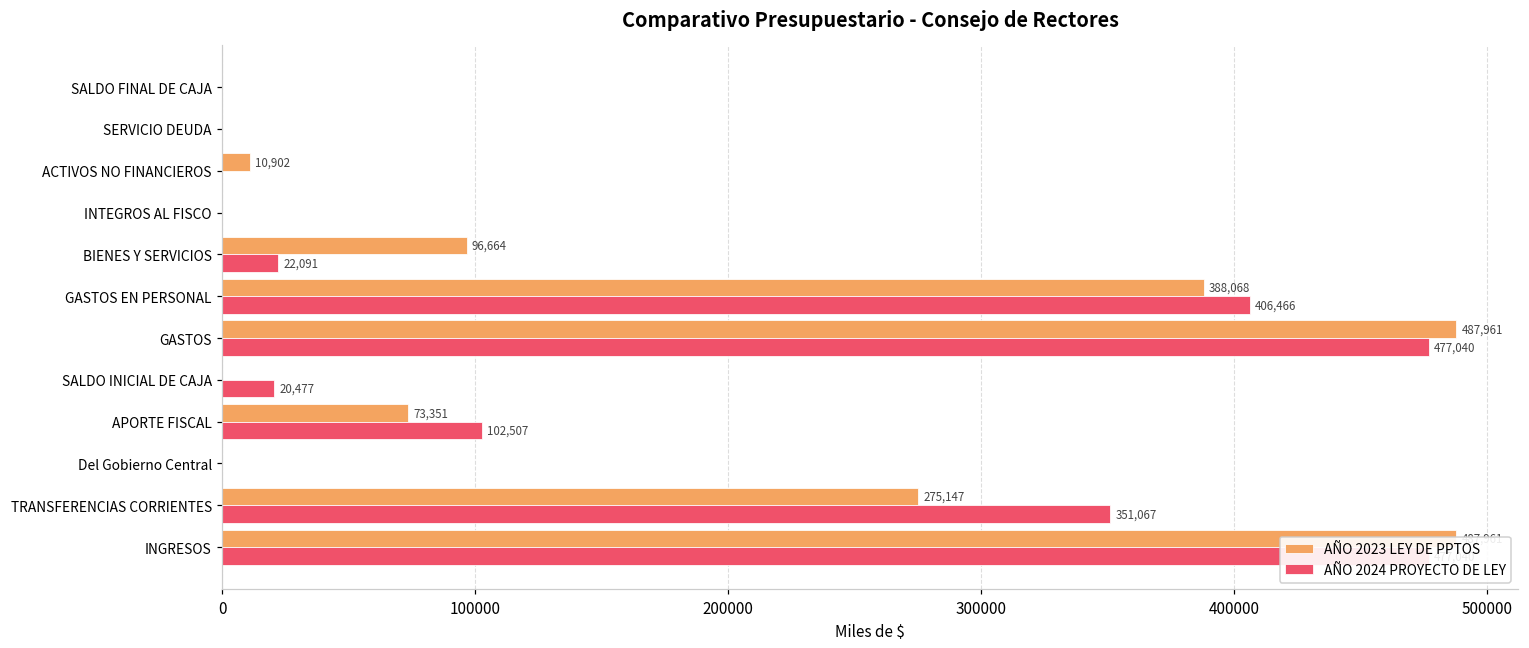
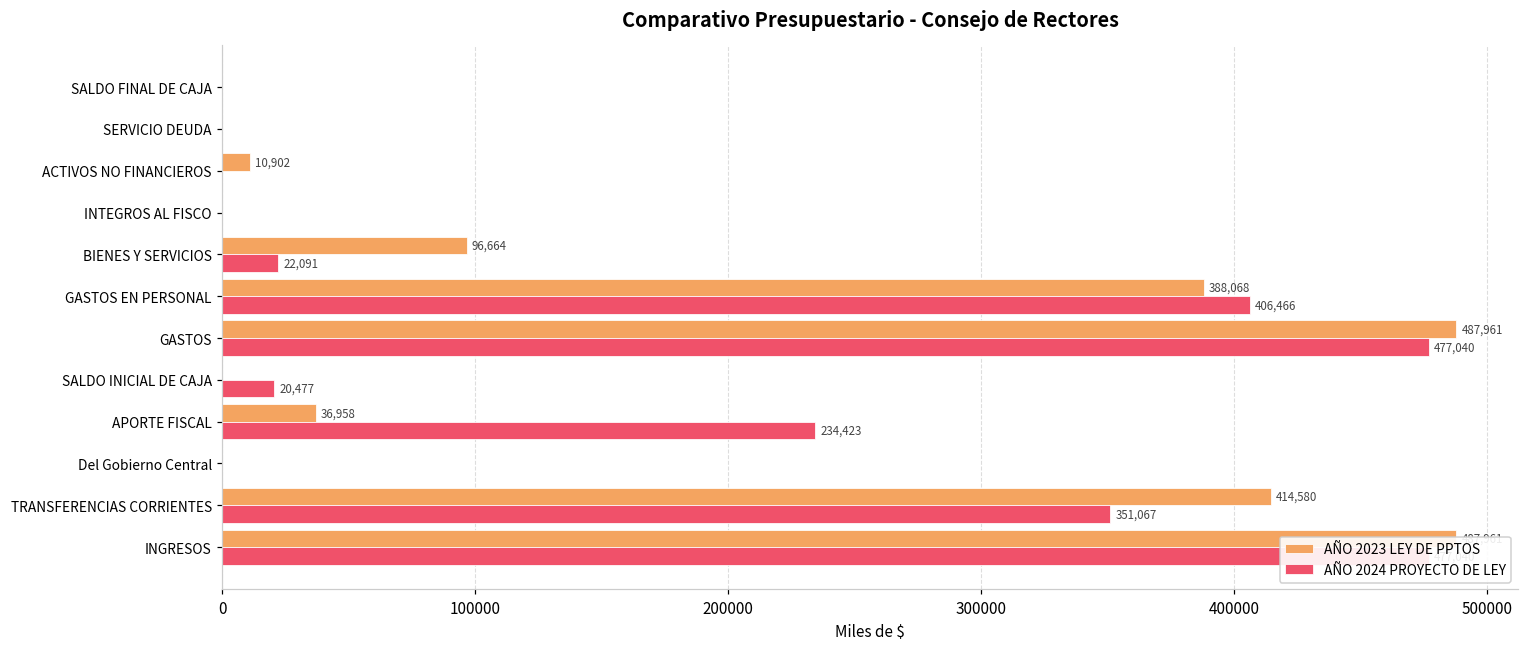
  {
    "AÑO 2023 LEY DE PPTOS": {
      "ACTIVOS NO FINANCIEROS": "10,902",
      "BIENES Y SERVICIOS": "96,664",
      "GASTOS EN PERSONAL": "388,068",
      "GASTOS": "487,961",
-     "APORTE FISCAL": "73,351",
-     "TRANSFERENCIAS CORRIENTES": "275,147"
+     "APORTE FISCAL": "36,958",
+     "TRANSFERENCIAS CORRIENTES": "414,580"
    },
    "AÑO 2024 PROYECTO DE LEY": {
      "BIENES Y SERVICIOS": "22,091",
      "GASTOS EN PERSONAL": "406,466",
      "GASTOS": "477,040",
      "SALDO INICIAL DE CAJA": "20,477",
-     "APORTE FISCAL": "102,507",
+     "APORTE FISCAL": "234,423",
      "TRANSFERENCIAS CORRIENTES": "351,067"
    }
  }
